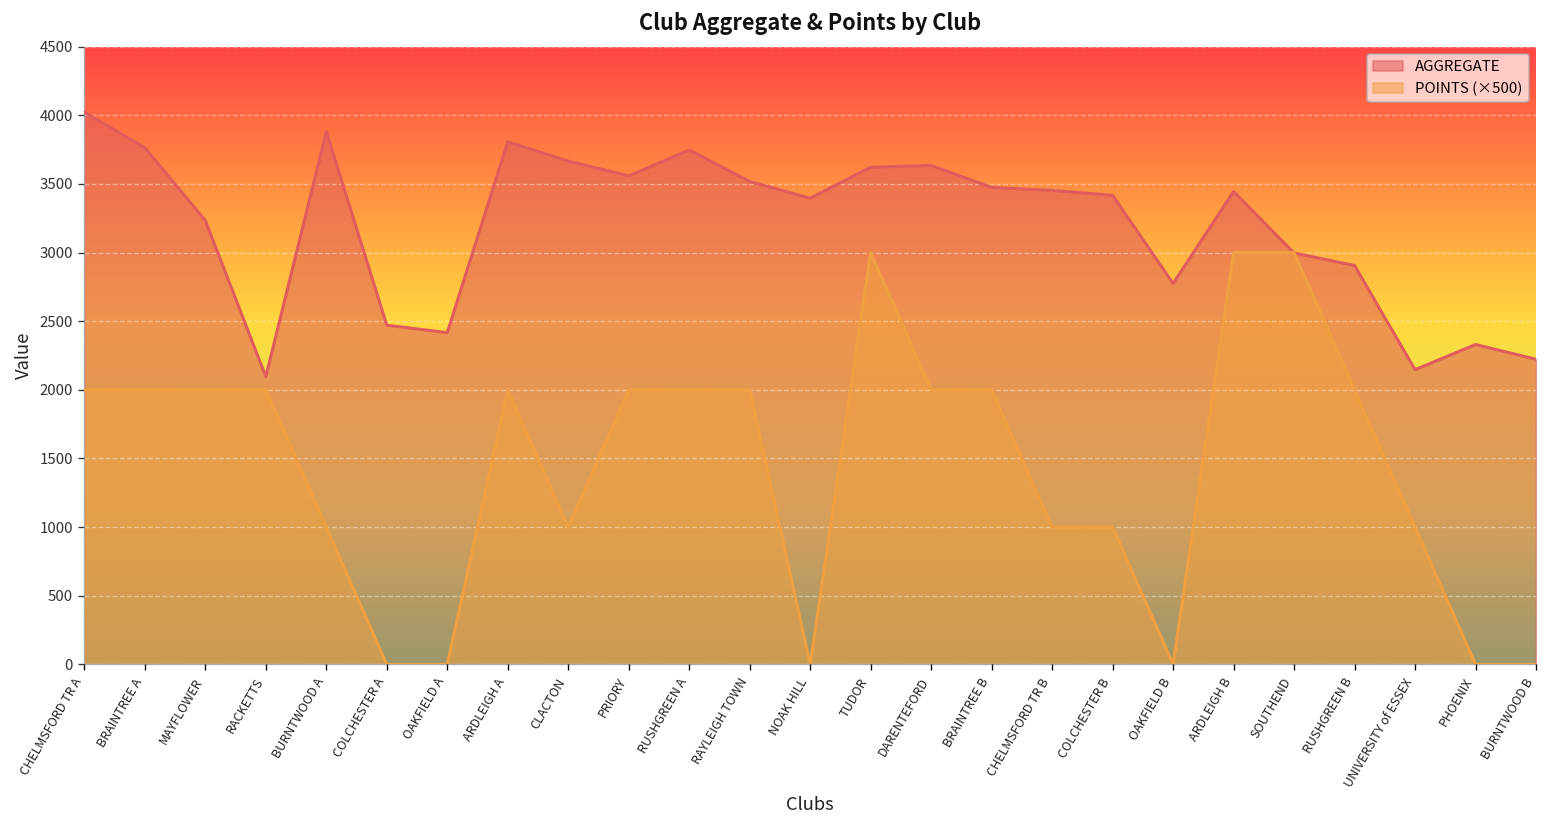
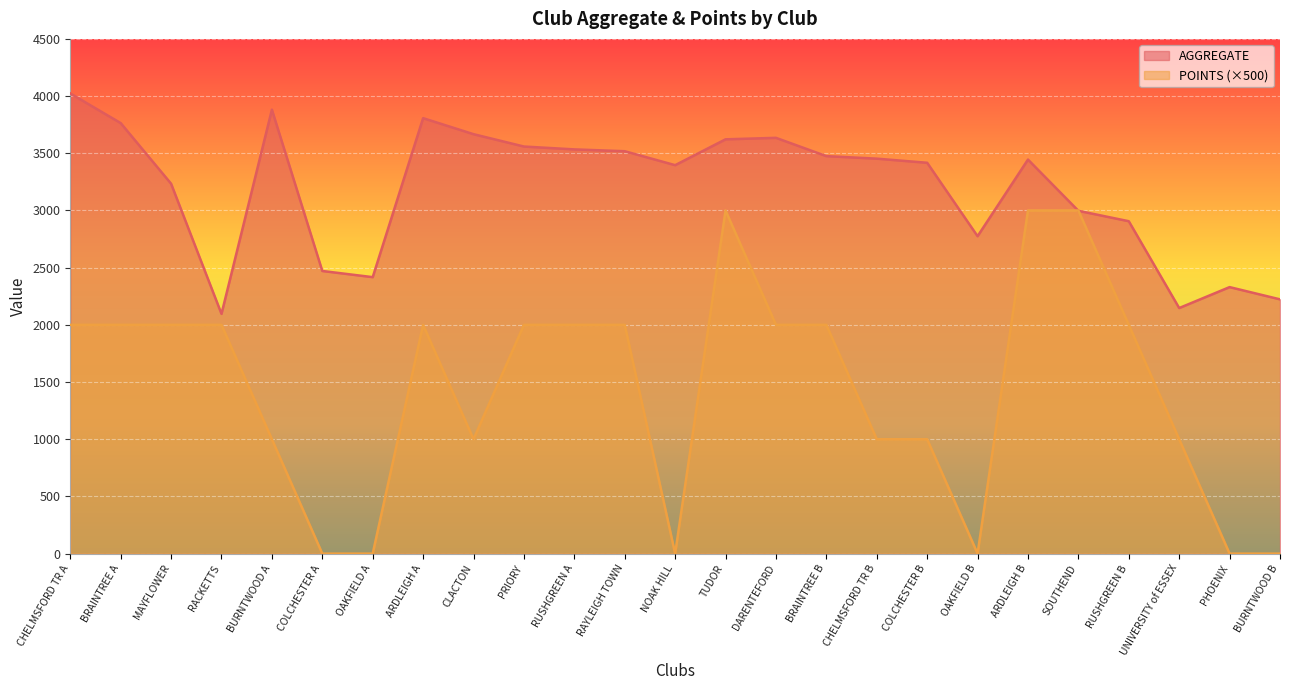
  {
    "AGGREGATE": {
      "CHELMSFORD TR A": 4020,
      "BRAINTREE A": 3760,
      "MAYFLOWER": 3230,
      "RACKETTS": 2100,
      "BURNTWOOD A": 3880,
      "COLCHESTER A": 2470,
      "OAKFIELD A": 2420,
      "ARDLEIGH A": 3810,
      "CLACTON": 3670,
      "PRIORY": 3560,
-     "RUSHGREEN A": 3750,
+     "RUSHGREEN A": 3530,
      "RAYLEIGH TOWN": 3520,
      "NOAK HILL": 3400,
      "TUDOR": 3620,
      "DARENTEFORD": 3640,
      "BRAINTREE B": 3480,
      "CHELMSFORD TR B": 3450,
      "COLCHESTER B": 3420,
      "OAKFIELD B": 2780,
      "ARDLEIGH B": 3450,
      "RUSHGREEN B": 2910,
      "UNIVERSITY of ESSEX": 2150,
      "PHOENIX": 2330,
      "BURNTWOOD B": 2220
    },
    "POINTS (×500)": {
      "CHELMSFORD TR A": 2000,
      "BRAINTREE A": 2000,
      "MAYFLOWER": 2000,
      "RACKETTS": 2000,
      "BURNTWOOD A": 1000,
      "COLCHESTER A": 0,
      "OAKFIELD A": 0,
      "ARDLEIGH A": 2000,
      "CLACTON": 1000,
      "PRIORY": 2000,
      "RUSHGREEN A": 2000,
      "RAYLEIGH TOWN": 2000,
      "NOAK HILL": 0,
      "TUDOR": 3000,
      "DARENTEFORD": 2000,
      "BRAINTREE B": 2000,
      "CHELMSFORD TR B": 1000,
      "COLCHESTER B": 1000,
      "OAKFIELD B": 0,
      "ARDLEIGH B": 3000,
      "RUSHGREEN B": 2000,
      "UNIVERSITY of ESSEX": 1000,
      "PHOENIX": 0,
      "BURNTWOOD B": 0
    }
  }
